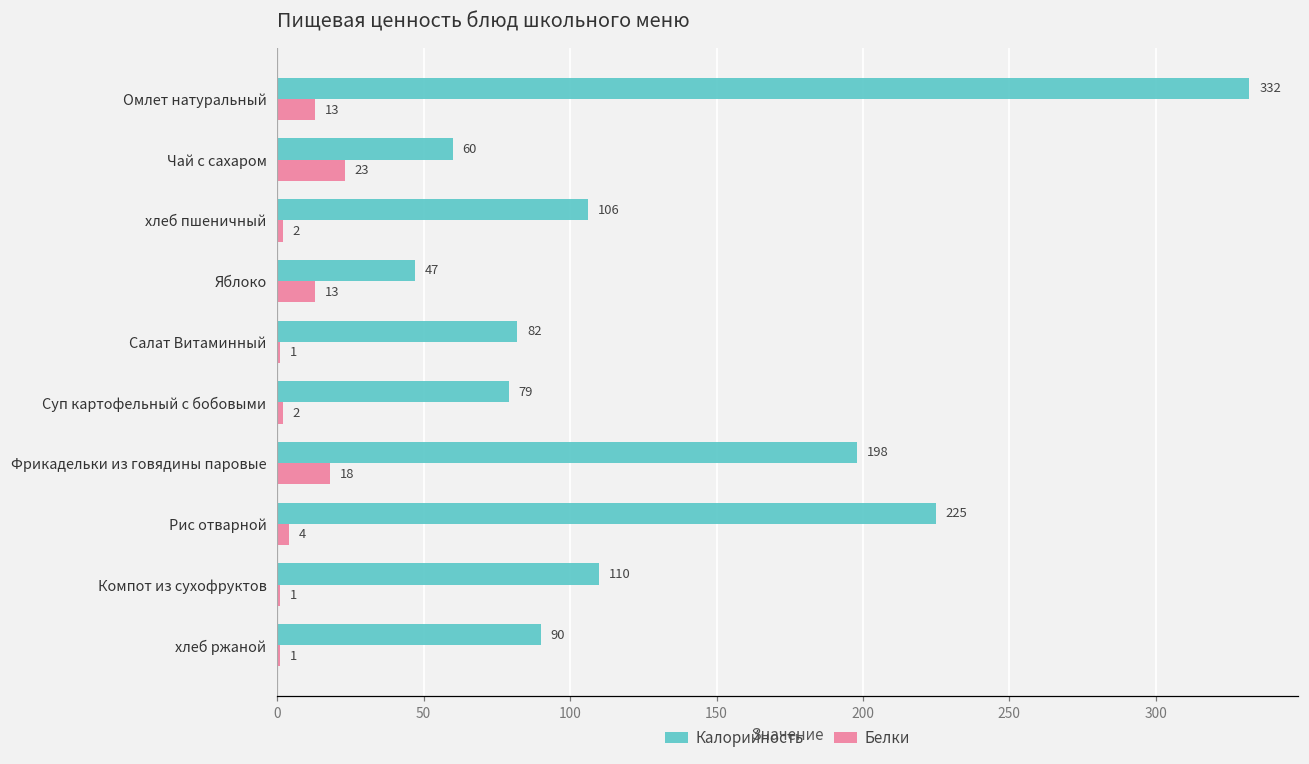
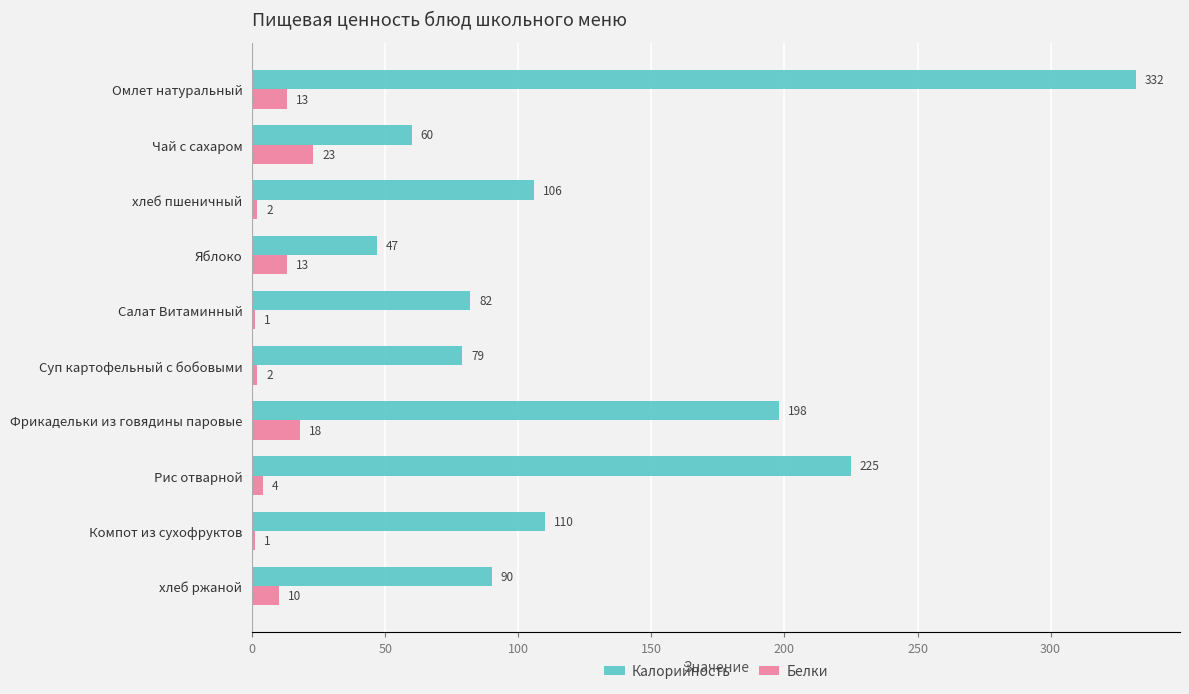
  {
    "Калорийность": {
      "Омлет натуральный": 332,
      "Чай с сахаром": 60,
      "хлеб пшеничный": 106,
      "Яблоко": 47,
      "Салат Витаминный": 82,
      "Суп картофельный с бобовыми": 79,
      "Фрикадельки из говядины паровые": 198,
      "Рис отварной": 225,
      "Компот из сухофруктов": 110,
      "хлеб ржаной": 90
    },
    "Белки": {
      "Омлет натуральный": 13,
      "Чай с сахаром": 23,
      "хлеб пшеничный": 2,
      "Яблоко": 13,
      "Салат Витаминный": 1,
      "Суп картофельный с бобовыми": 2,
      "Фрикадельки из говядины паровые": 18,
      "Рис отварной": 4,
      "Компот из сухофруктов": 1,
-     "хлеб ржаной": 1
+     "хлеб ржаной": 10
    }
  }
